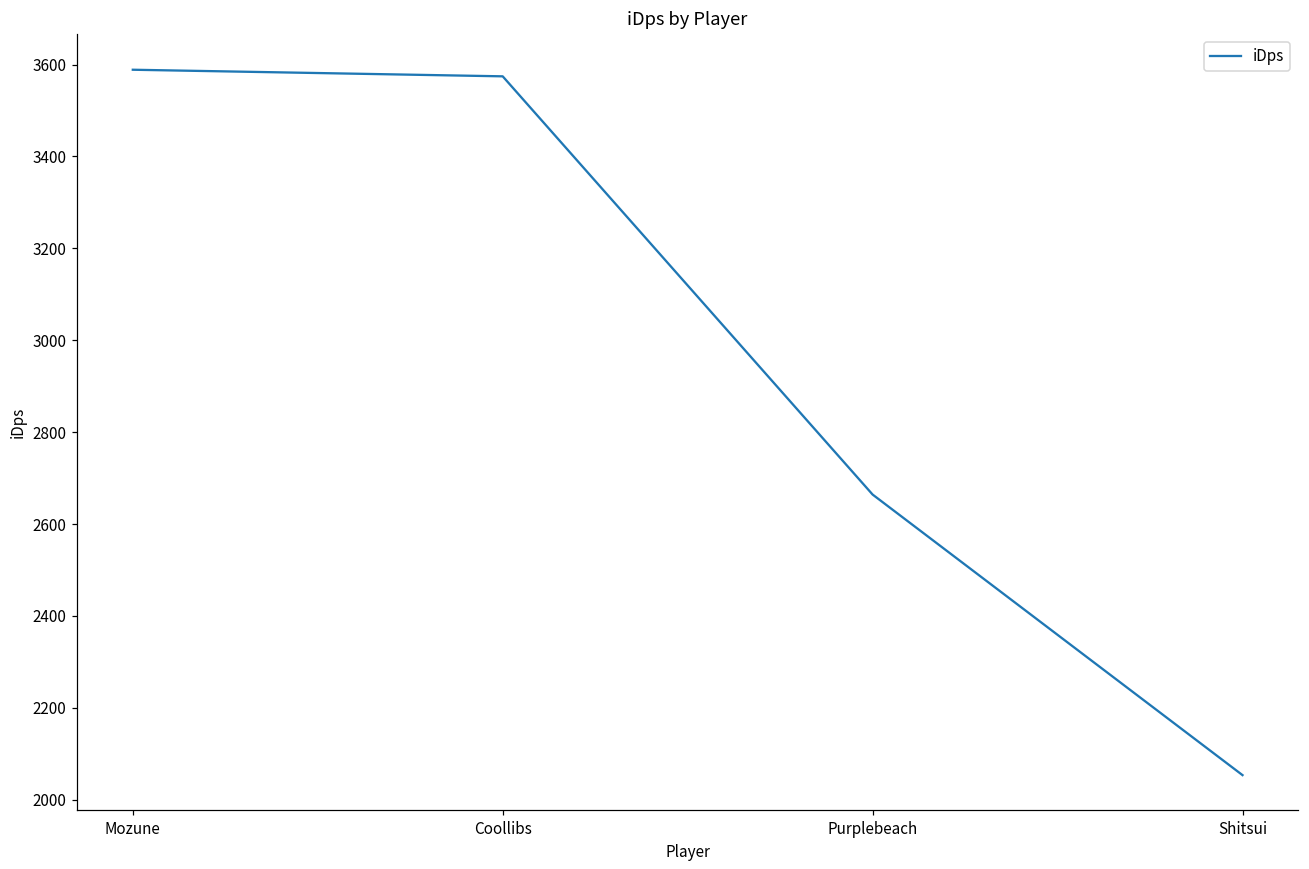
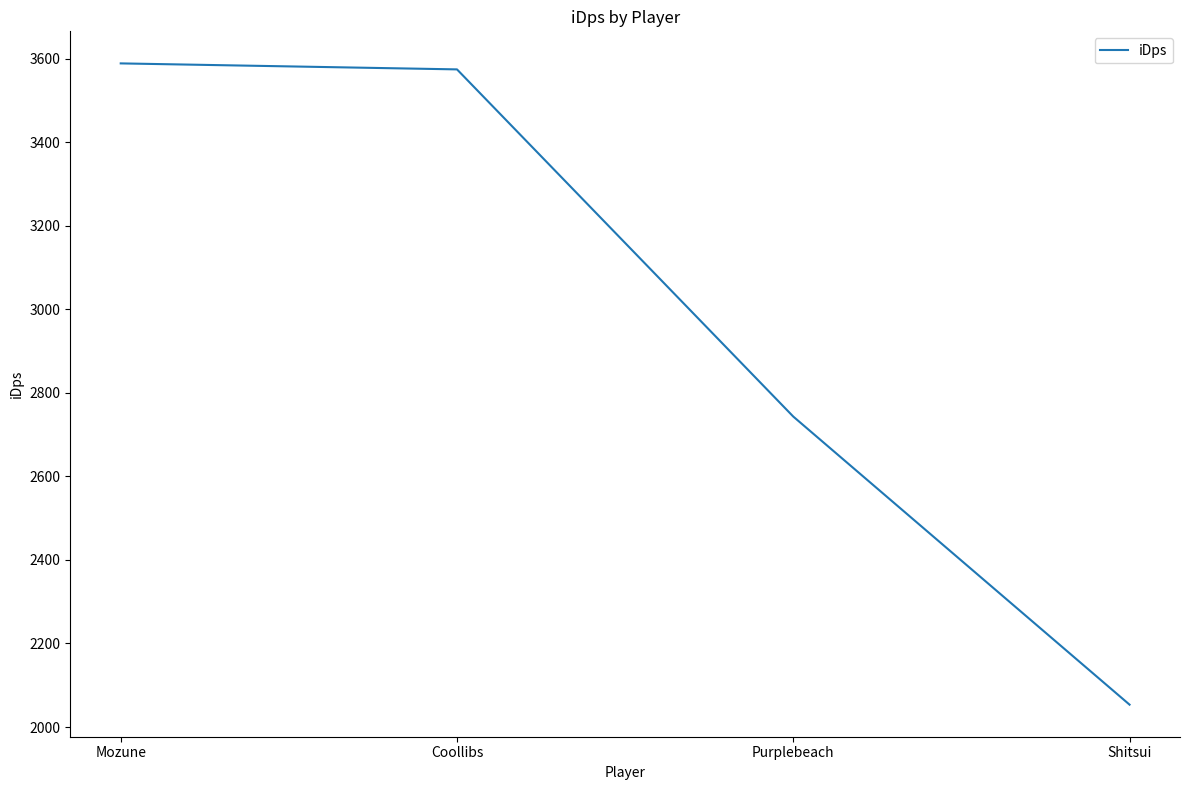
  {
    "Mozune": 3590,
    "Coollibs": 3570,
-   "Purplebeach": 2660,
+   "Purplebeach": 2740,
    "Shitsui": 2050
  }
